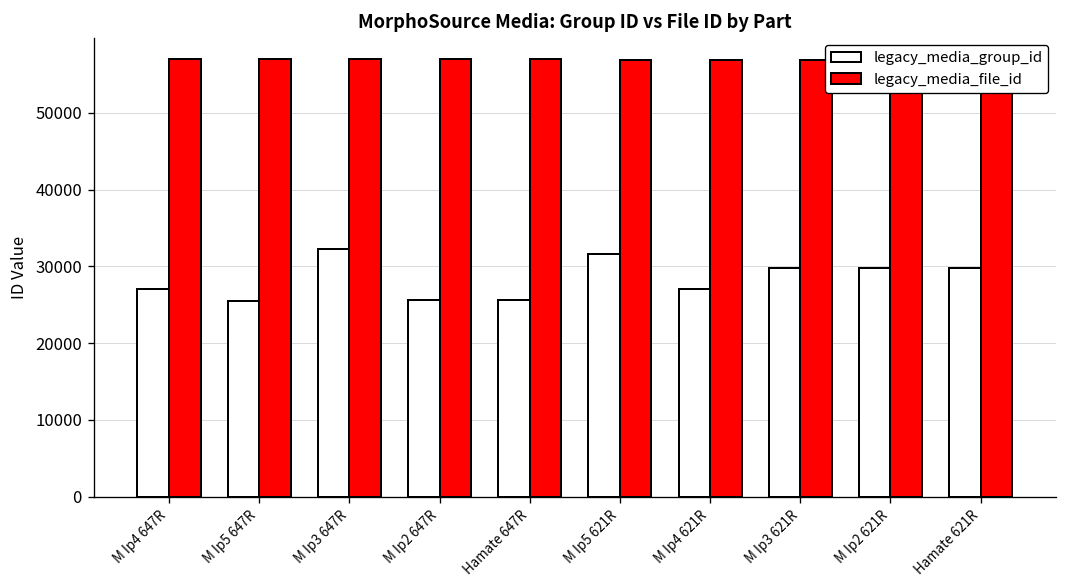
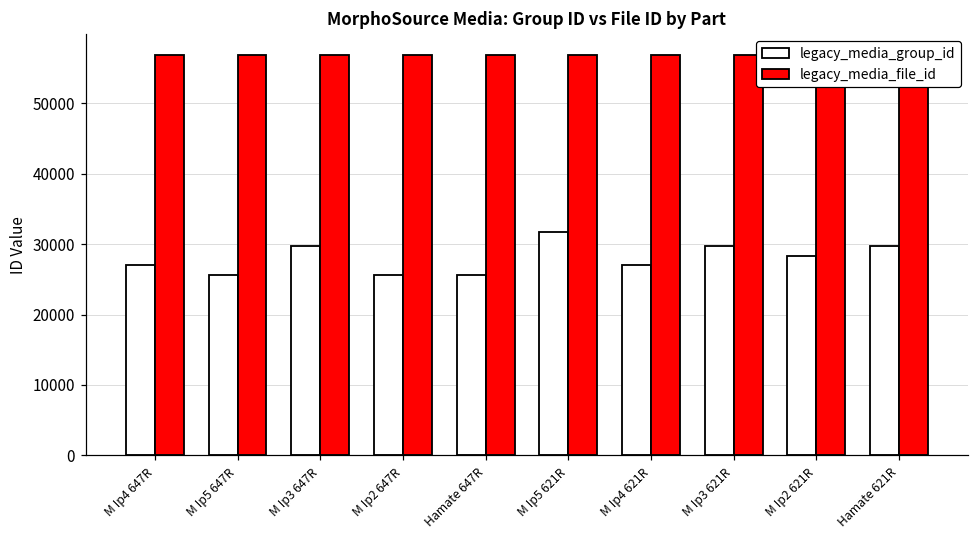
  {
    "legacy_media_group_id": {
      "M Ip4 647R": 27000,
      "M Ip5 647R": 26000,
-     "M Ip3 647R": 32000,
+     "M Ip3 647R": 30000,
      "M Ip2 647R": 26000,
      "Hamate 647R": 26000,
      "M Ip5 621R": 32000,
      "M Ip4 621R": 27000,
      "M Ip3 621R": 30000,
-     "M Ip2 621R": 30000,
+     "M Ip2 621R": 28000,
      "Hamate 621R": 30000
    },
    "legacy_media_file_id": {
      "M Ip4 647R": 57000,
      "M Ip5 647R": 57000,
      "M Ip3 647R": 57000,
      "M Ip2 647R": 57000,
      "Hamate 647R": 57000,
      "M Ip5 621R": 57000,
      "M Ip4 621R": 57000,
      "M Ip3 621R": 57000
    }
  }
